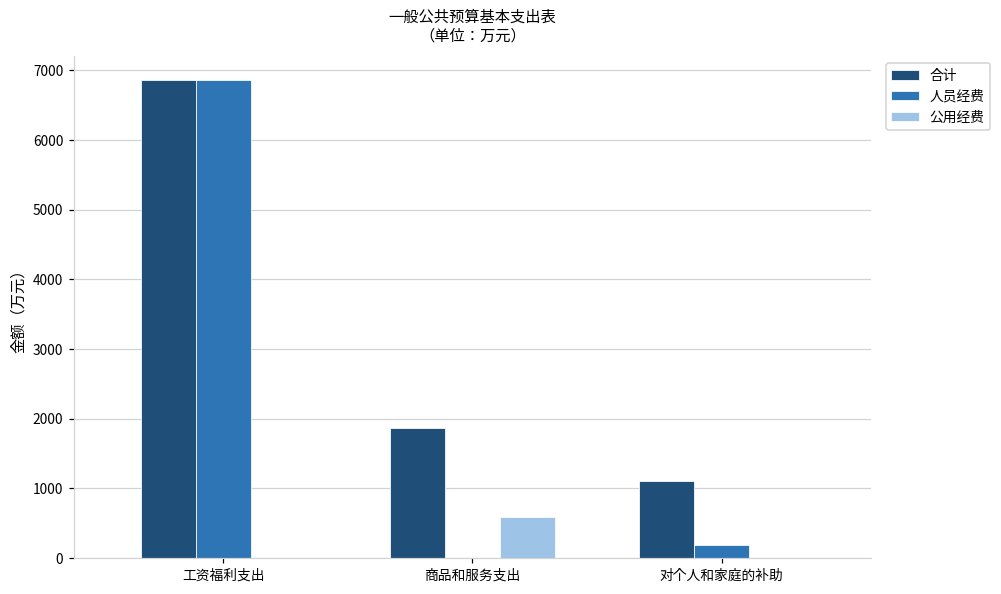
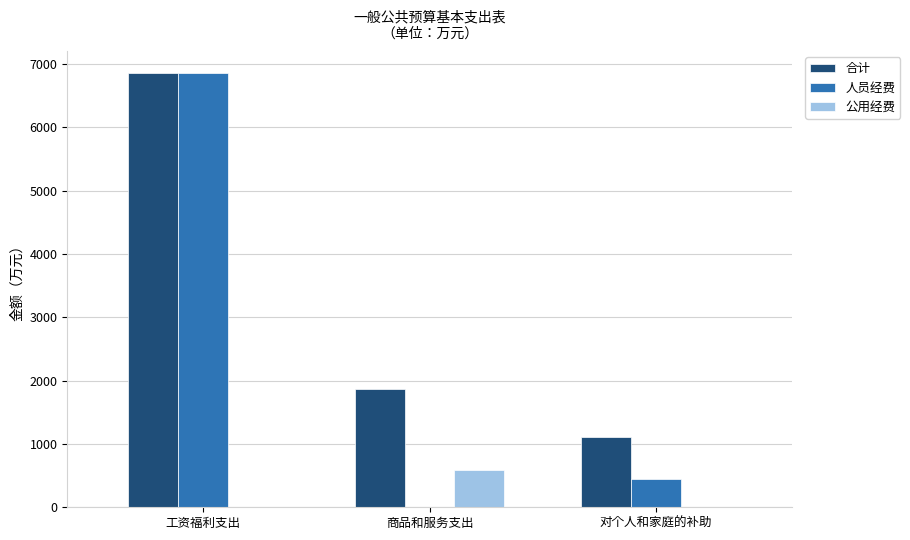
  {
    "合计": {
      "工资福利支出": 6900,
      "商品和服务支出": 1900,
      "对个人和家庭的补助": 1100
    },
    "人员经费": {
      "工资福利支出": 6900,
      "商品和服务支出": 0,
-     "对个人和家庭的补助": 200
+     "对个人和家庭的补助": 500
    },
    "公用经费": {
      "工资福利支出": 0,
      "商品和服务支出": 600,
      "对个人和家庭的补助": 0
    }
  }
